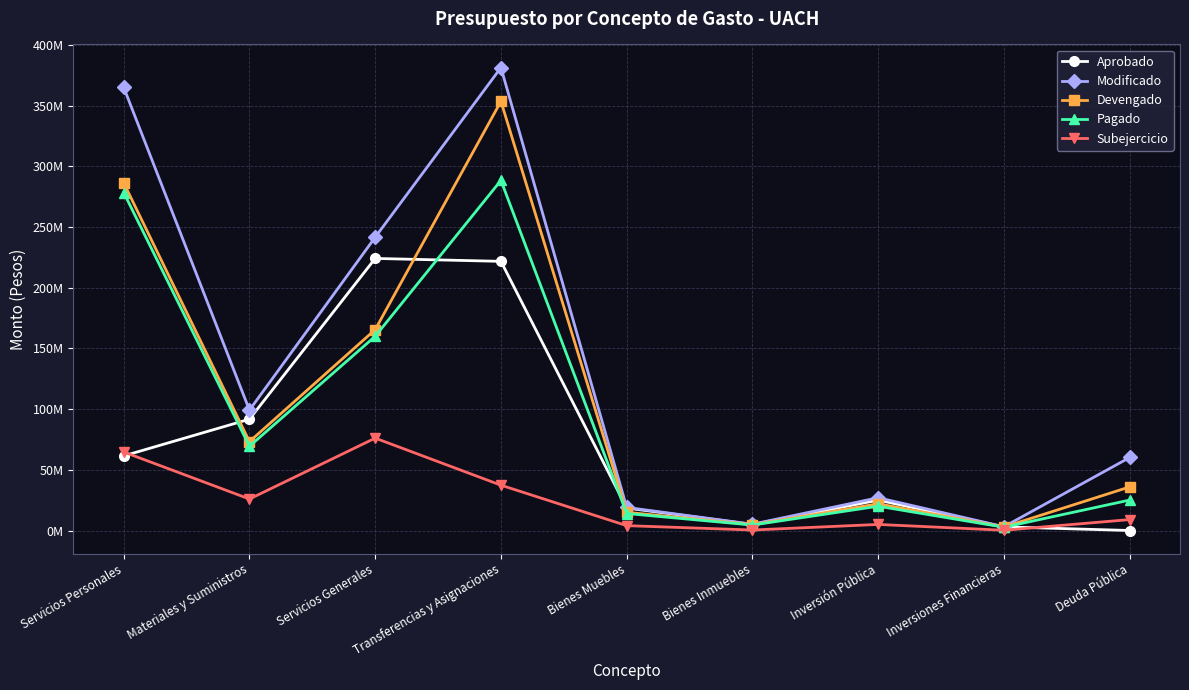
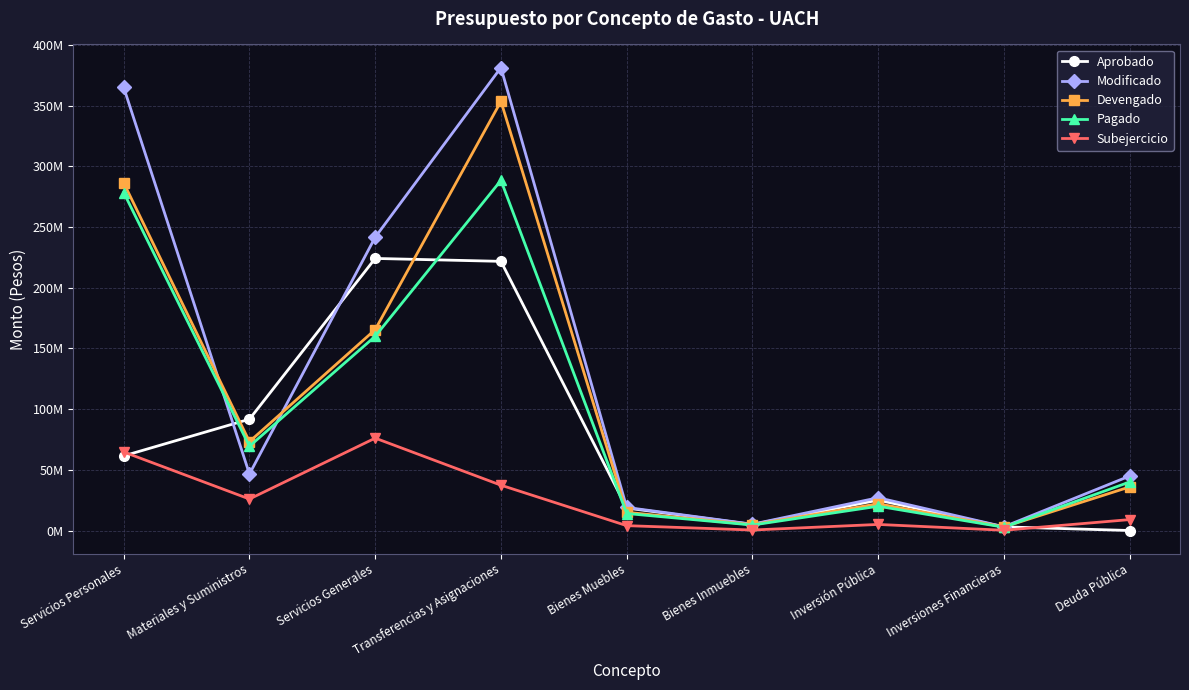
  {
    "Aprobado": {
      "Servicios Personales": 61000000,
      "Materiales y Suministros": 92000000,
      "Servicios Generales": 224000000,
      "Transferencias y Asignaciones": 222000000,
      "Deuda Pública": 0
    },
    "Modificado": {
      "Servicios Personales": 365000000,
-     "Materiales y Suministros": 99000000,
+     "Materiales y Suministros": 47000000,
      "Servicios Generales": 242000000,
      "Transferencias y Asignaciones": 381000000,
-     "Deuda Pública": 60000000
+     "Deuda Pública": 45000000
    },
    "Devengado": {
      "Servicios Personales": 286000000,
      "Materiales y Suministros": 73000000,
      "Servicios Generales": 165000000,
      "Transferencias y Asignaciones": 353000000,
      "Deuda Pública": 36000000
    },
    "Pagado": {
      "Servicios Personales": 278000000,
      "Materiales y Suministros": 69000000,
      "Servicios Generales": 160000000,
      "Transferencias y Asignaciones": 288000000,
-     "Deuda Pública": 25000000
+     "Deuda Pública": 40000000
    },
    "Subejercicio": {
      "Servicios Personales": 65000000,
      "Materiales y Suministros": 26000000,
      "Servicios Generales": 76000000,
      "Transferencias y Asignaciones": 37000000,
      "Bienes Muebles": 4000000,
      "Bienes Inmuebles": 0,
      "Inversión Pública": 5000000,
      "Inversiones Financieras": 0,
      "Deuda Pública": 9000000
    }
  }
